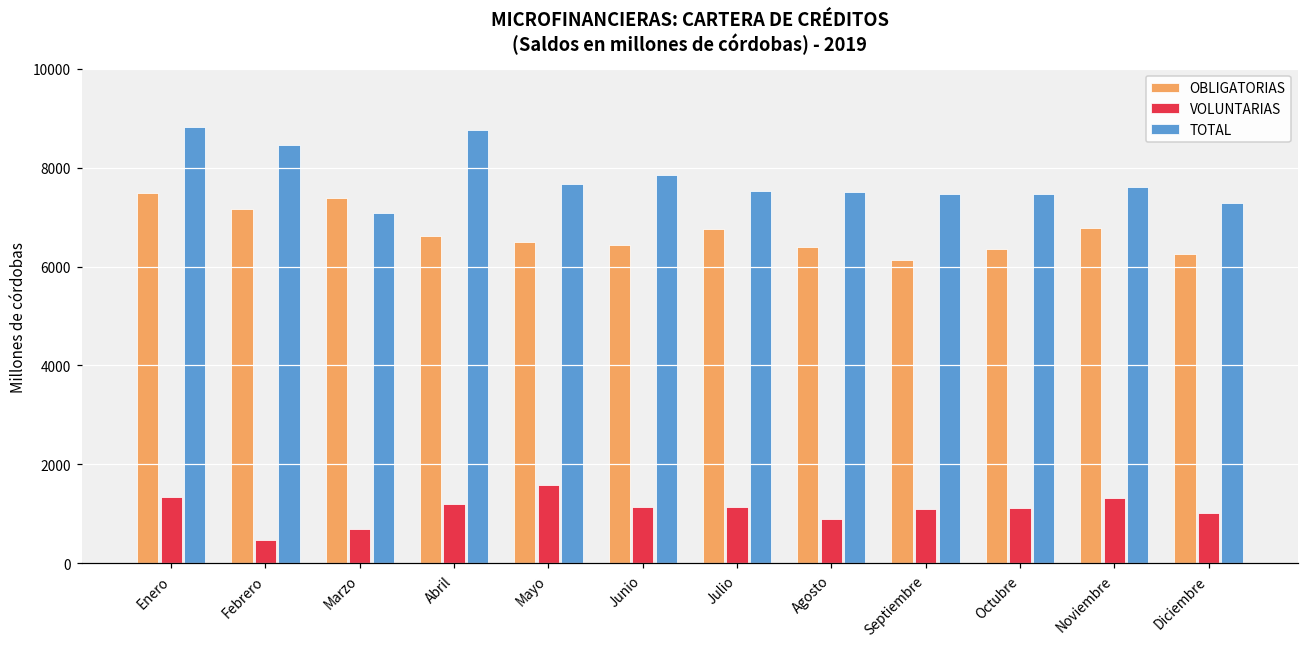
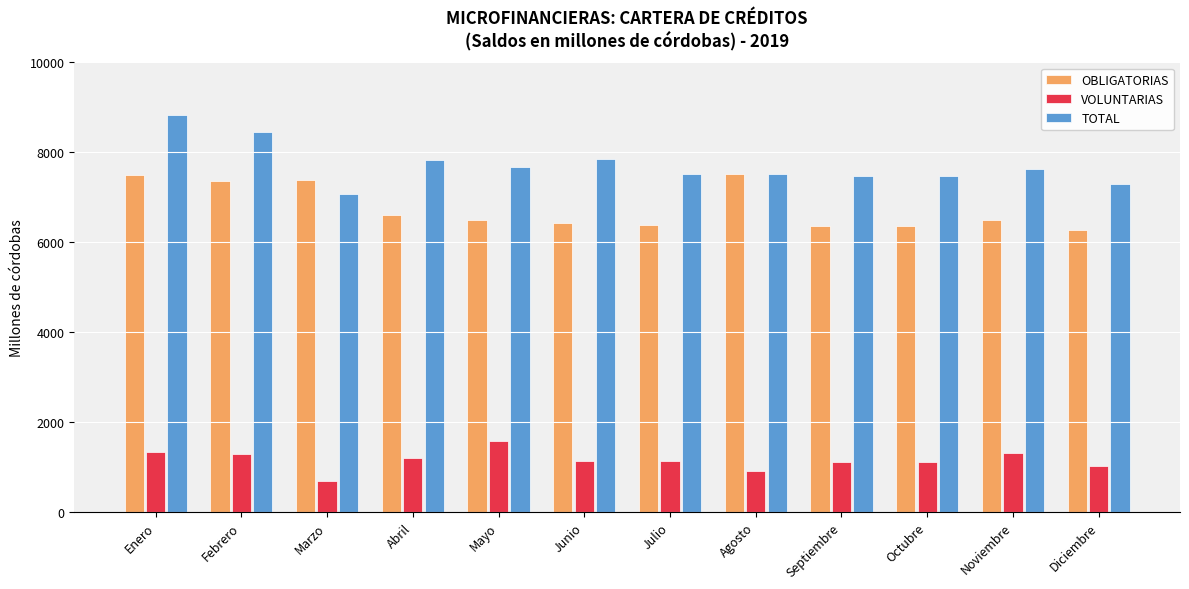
  {
    "OBLIGATORIAS": {
      "Enero": 7500,
-     "Febrero": 7200,
+     "Febrero": 7400,
      "Marzo": 7400,
      "Abril": 6600,
      "Mayo": 6500,
      "Junio": 6400,
-     "Julio": 6800,
-     "Agosto": 6400,
-     "Septiembre": 6100,
+     "Julio": 6400,
+     "Agosto": 7500,
+     "Septiembre": 6400,
      "Octubre": 6400,
-     "Noviembre": 6800,
+     "Noviembre": 6500,
      "Diciembre": 6300
    },
    "VOLUNTARIAS": {
      "Enero": 1300,
-     "Febrero": 500,
+     "Febrero": 1300,
      "Marzo": 700,
      "Abril": 1200,
      "Mayo": 1600,
      "Junio": 1100,
      "Julio": 1100,
      "Agosto": 900,
      "Septiembre": 1100,
      "Octubre": 1100,
      "Noviembre": 1300,
      "Diciembre": 1000
    },
    "TOTAL": {
      "Enero": 8800,
      "Febrero": 8500,
      "Marzo": 7100,
-     "Abril": 8800,
+     "Abril": 7800,
      "Mayo": 7700,
      "Junio": 7900,
      "Julio": 7500,
      "Agosto": 7500,
      "Septiembre": 7500,
      "Octubre": 7500,
      "Noviembre": 7600,
      "Diciembre": 7300
    }
  }
